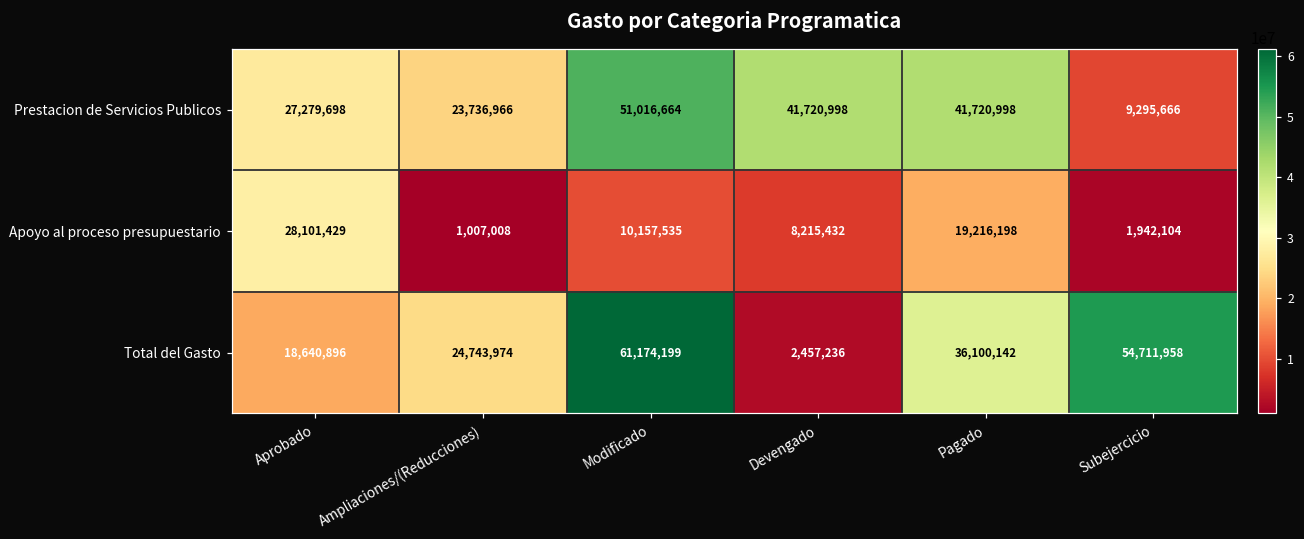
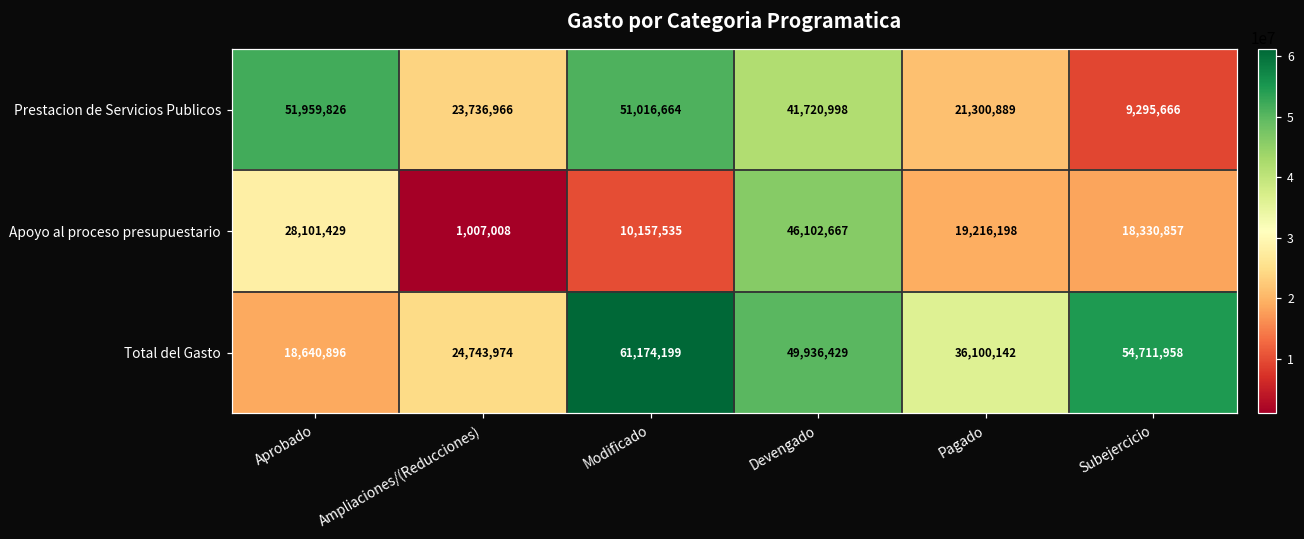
  {
    "Prestacion de Servicios Publicos": {
-     "Aprobado": "27,279,698",
+     "Aprobado": "51,959,826",
      "Ampliaciones/(Reducciones)": "23,736,966",
      "Modificado": "51,016,664",
      "Devengado": "41,720,998",
-     "Pagado": "41,720,998",
+     "Pagado": "21,300,889",
      "Subejercicio": "9,295,666"
    },
    "Apoyo al proceso presupuestario": {
      "Aprobado": "28,101,429",
      "Ampliaciones/(Reducciones)": "1,007,008",
      "Modificado": "10,157,535",
-     "Devengado": "8,215,432",
+     "Devengado": "46,102,667",
      "Pagado": "19,216,198",
-     "Subejercicio": "1,942,104"
+     "Subejercicio": "18,330,857"
    },
    "Total del Gasto": {
      "Aprobado": "18,640,896",
      "Ampliaciones/(Reducciones)": "24,743,974",
      "Modificado": "61,174,199",
-     "Devengado": "2,457,236",
+     "Devengado": "49,936,429",
      "Pagado": "36,100,142",
      "Subejercicio": "54,711,958"
    }
  }
